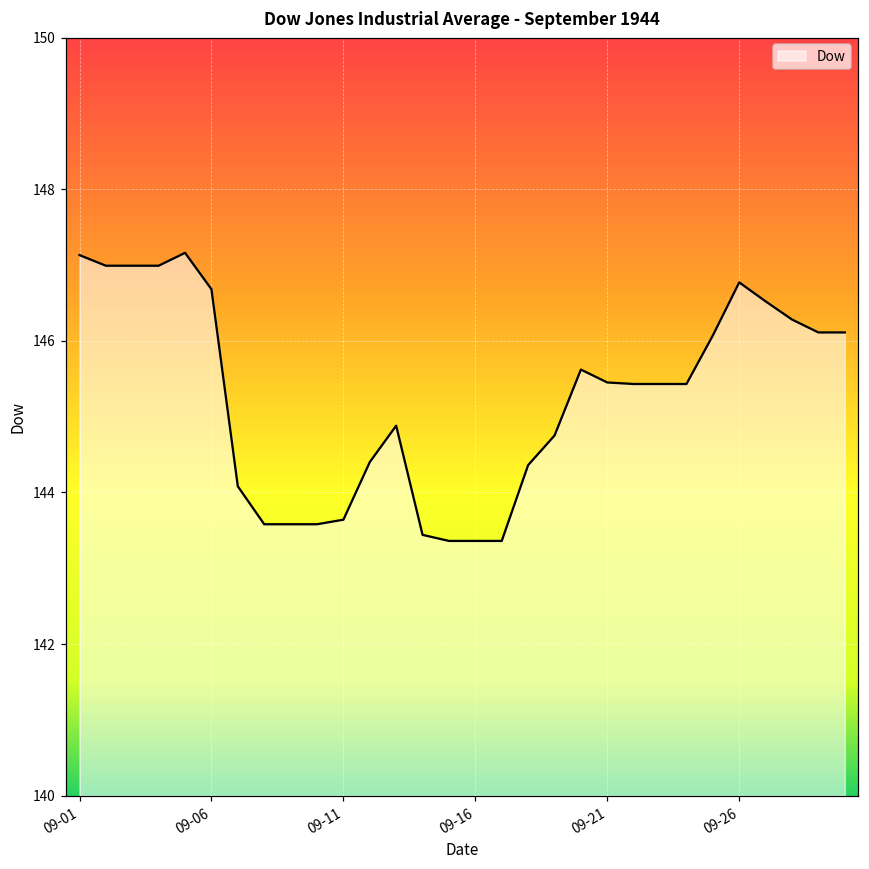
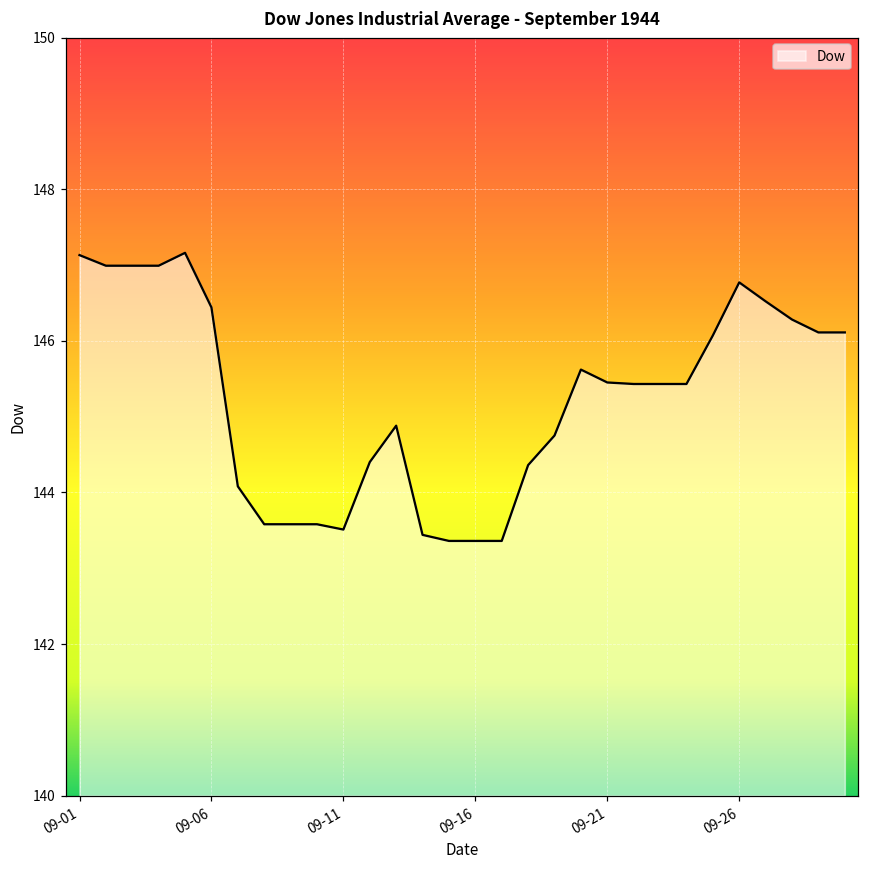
  {
    "09-01": 147.1,
-   "09-06": 146.7,
-   "09-11": 143.6,
+   "09-06": 146.4,
+   "09-11": 143.5,
    "09-16": 143.4,
    "09-21": 145.5,
    "09-26": 146.8
  }
